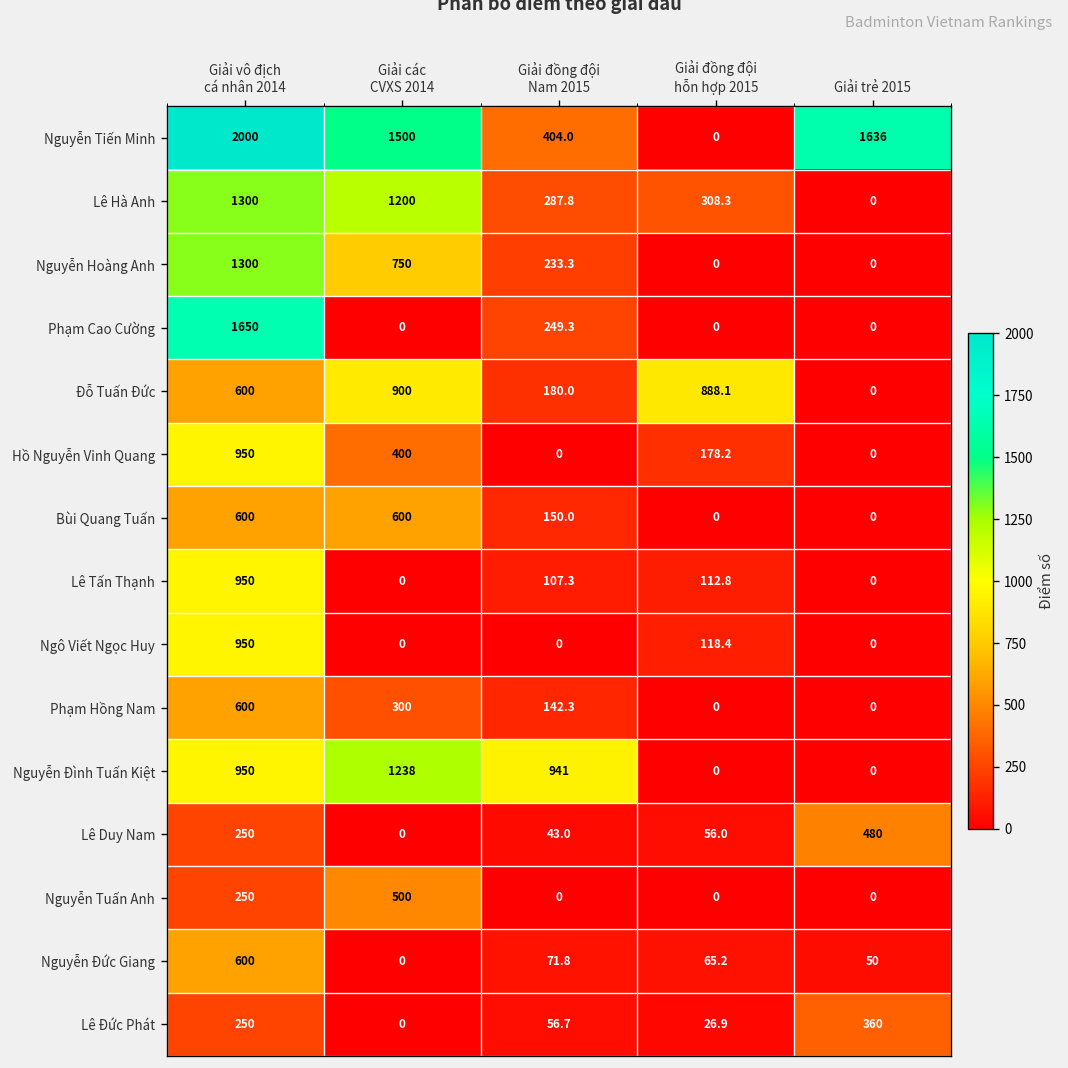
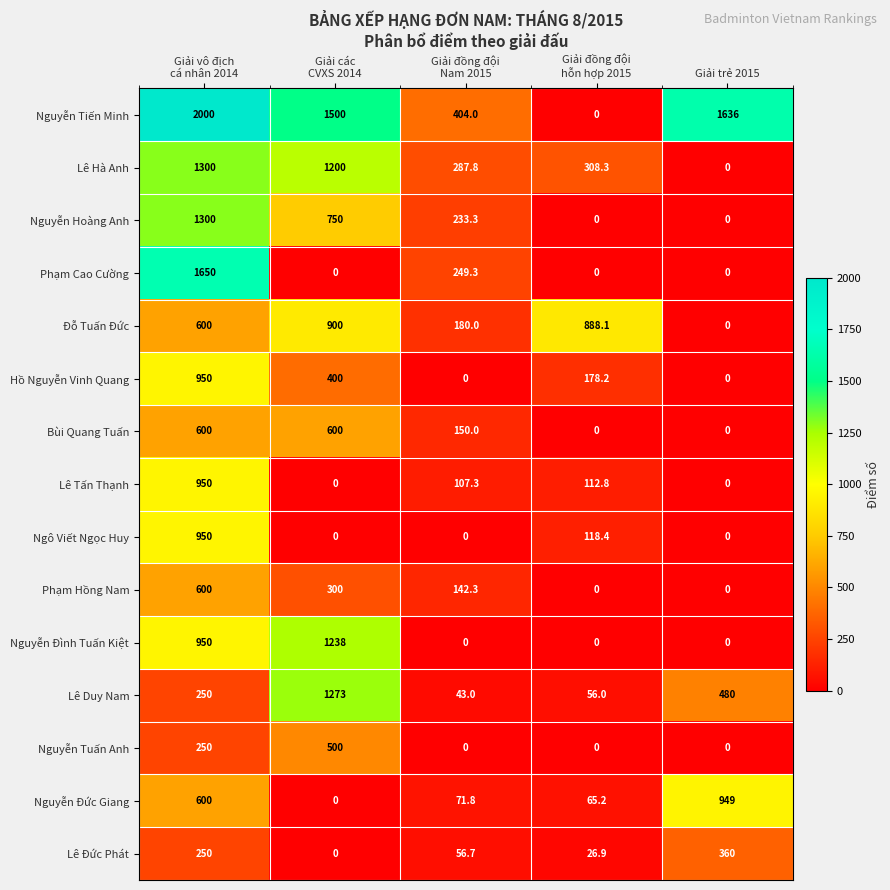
  {
    "Nguyễn Tiến Minh": {
      "Giải vô địch cá nhân 2014": 2000,
      "Giải các CVXS 2014": 1500,
      "Giải đồng đội Nam 2015": 404.0,
      "Giải đồng đội hỗn hợp 2015": 0,
      "Giải trẻ 2015": 1636
    },
    "Lê Hà Anh": {
      "Giải vô địch cá nhân 2014": 1300,
      "Giải các CVXS 2014": 1200,
      "Giải đồng đội Nam 2015": 287.8,
      "Giải đồng đội hỗn hợp 2015": 308.3,
      "Giải trẻ 2015": 0
    },
    "Nguyễn Hoàng Anh": {
      "Giải vô địch cá nhân 2014": 1300,
      "Giải các CVXS 2014": 750,
      "Giải đồng đội Nam 2015": 233.3,
      "Giải đồng đội hỗn hợp 2015": 0,
      "Giải trẻ 2015": 0
    },
    "Phạm Cao Cường": {
      "Giải vô địch cá nhân 2014": 1650,
      "Giải các CVXS 2014": 0,
      "Giải đồng đội Nam 2015": 249.3,
      "Giải đồng đội hỗn hợp 2015": 0,
      "Giải trẻ 2015": 0
    },
    "Đỗ Tuấn Đức": {
      "Giải vô địch cá nhân 2014": 600,
      "Giải các CVXS 2014": 900,
      "Giải đồng đội Nam 2015": 180.0,
      "Giải đồng đội hỗn hợp 2015": 888.1,
      "Giải trẻ 2015": 0
    },
    "Hồ Nguyễn Vinh Quang": {
      "Giải vô địch cá nhân 2014": 950,
      "Giải các CVXS 2014": 400,
      "Giải đồng đội Nam 2015": 0,
      "Giải đồng đội hỗn hợp 2015": 178.2,
      "Giải trẻ 2015": 0
    },
    "Bùi Quang Tuấn": {
      "Giải vô địch cá nhân 2014": 600,
      "Giải các CVXS 2014": 600,
      "Giải đồng đội Nam 2015": 150.0,
      "Giải đồng đội hỗn hợp 2015": 0,
      "Giải trẻ 2015": 0
    },
    "Lê Tấn Thạnh": {
      "Giải vô địch cá nhân 2014": 950,
      "Giải các CVXS 2014": 0,
      "Giải đồng đội Nam 2015": 107.3,
      "Giải đồng đội hỗn hợp 2015": 112.8,
      "Giải trẻ 2015": 0
    },
    "Ngô Viết Ngọc Huy": {
      "Giải vô địch cá nhân 2014": 950,
      "Giải các CVXS 2014": 0,
      "Giải đồng đội Nam 2015": 0,
      "Giải đồng đội hỗn hợp 2015": 118.4,
      "Giải trẻ 2015": 0
    },
    "Phạm Hồng Nam": {
      "Giải vô địch cá nhân 2014": 600,
      "Giải các CVXS 2014": 300,
      "Giải đồng đội Nam 2015": 142.3,
      "Giải đồng đội hỗn hợp 2015": 0,
      "Giải trẻ 2015": 0
    },
    "Nguyễn Đình Tuấn Kiệt": {
      "Giải vô địch cá nhân 2014": 950,
      "Giải các CVXS 2014": 1238,
-     "Giải đồng đội Nam 2015": 941,
+     "Giải đồng đội Nam 2015": 0,
      "Giải đồng đội hỗn hợp 2015": 0,
      "Giải trẻ 2015": 0
    },
    "Lê Duy Nam": {
      "Giải vô địch cá nhân 2014": 250,
-     "Giải các CVXS 2014": 0,
+     "Giải các CVXS 2014": 1273,
      "Giải đồng đội Nam 2015": 43.0,
      "Giải đồng đội hỗn hợp 2015": 56.0,
      "Giải trẻ 2015": 480
    },
    "Nguyễn Tuấn Anh": {
      "Giải vô địch cá nhân 2014": 250,
      "Giải các CVXS 2014": 500,
      "Giải đồng đội Nam 2015": 0,
      "Giải đồng đội hỗn hợp 2015": 0,
      "Giải trẻ 2015": 0
    },
    "Nguyễn Đức Giang": {
      "Giải vô địch cá nhân 2014": 600,
      "Giải các CVXS 2014": 0,
      "Giải đồng đội Nam 2015": 71.8,
      "Giải đồng đội hỗn hợp 2015": 65.2,
-     "Giải trẻ 2015": 50
+     "Giải trẻ 2015": 949
    },
    "Lê Đức Phát": {
      "Giải vô địch cá nhân 2014": 250,
      "Giải các CVXS 2014": 0,
      "Giải đồng đội Nam 2015": 56.7,
      "Giải đồng đội hỗn hợp 2015": 26.9,
      "Giải trẻ 2015": 360
    }
  }
